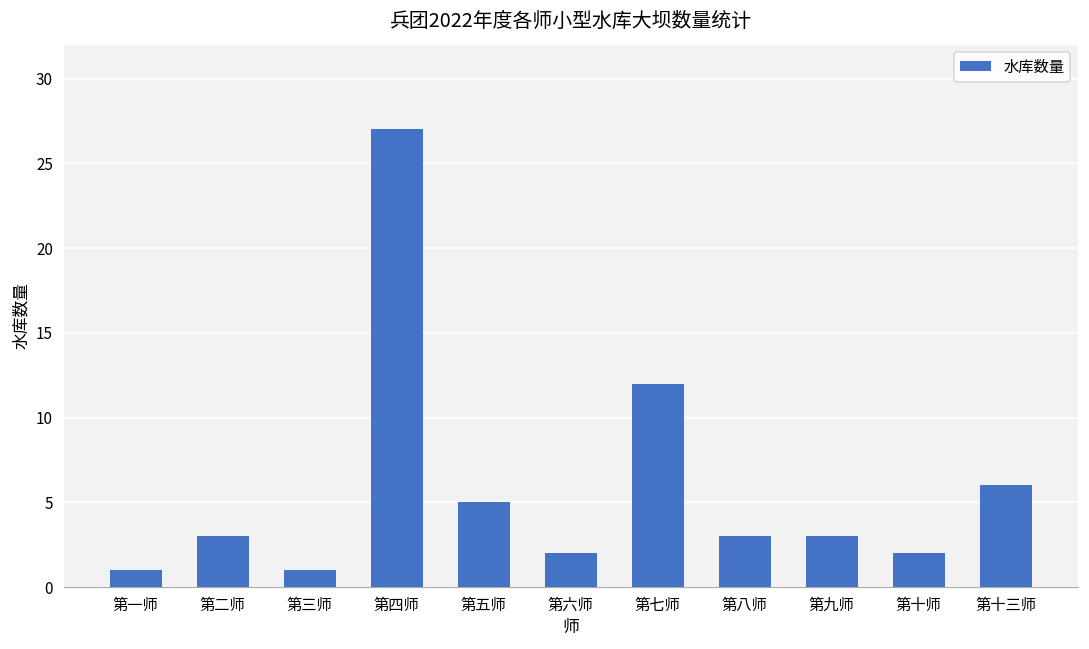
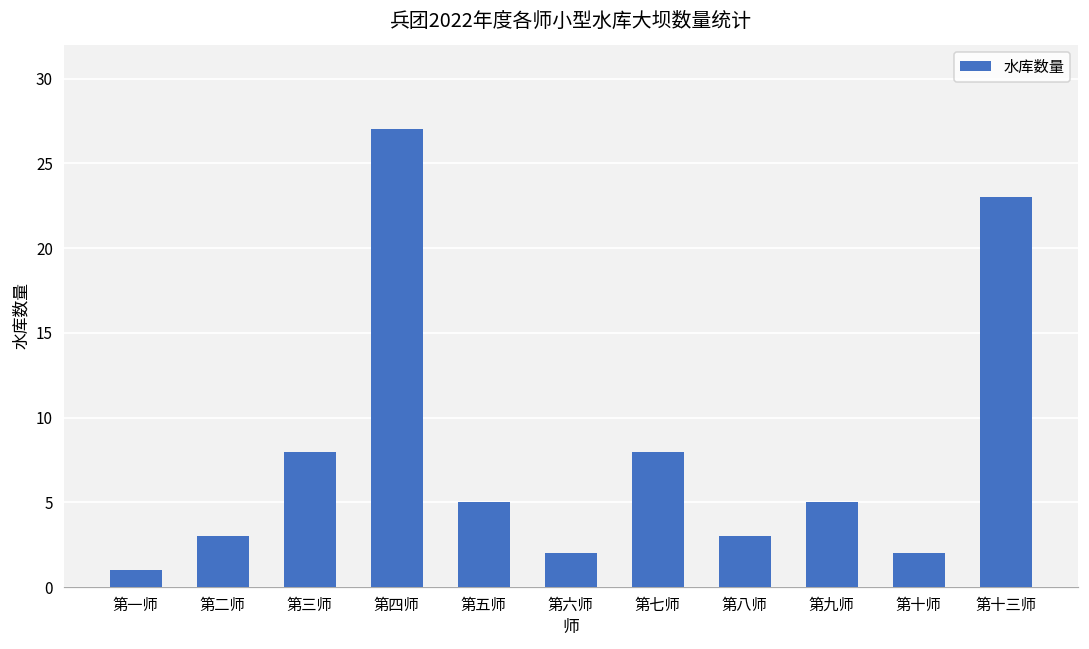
  {
    "第一师": 1,
    "第二师": 3,
-   "第三师": 1,
+   "第三师": 8,
    "第四师": 27,
    "第五师": 5,
    "第六师": 2,
-   "第七师": 12,
+   "第七师": 8,
    "第八师": 3,
-   "第九师": 3,
+   "第九师": 5,
    "第十师": 2,
-   "第十三师": 6
+   "第十三师": 23
  }
